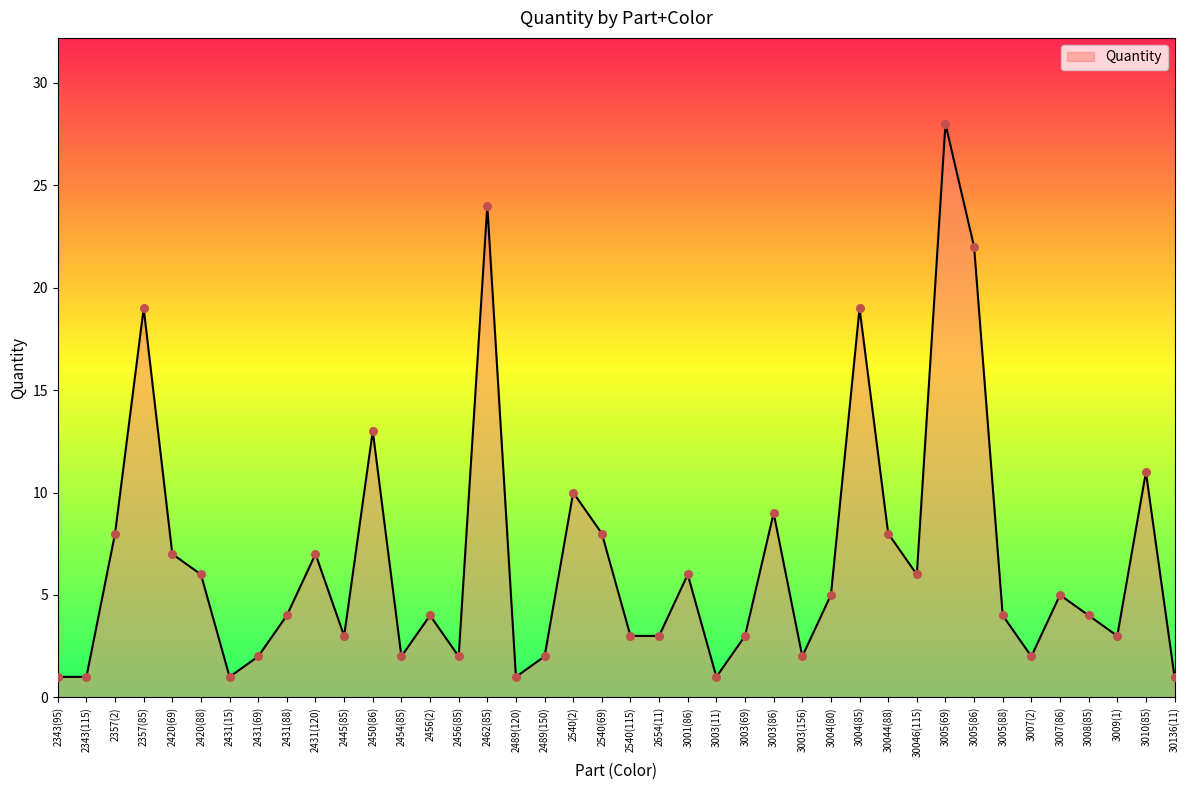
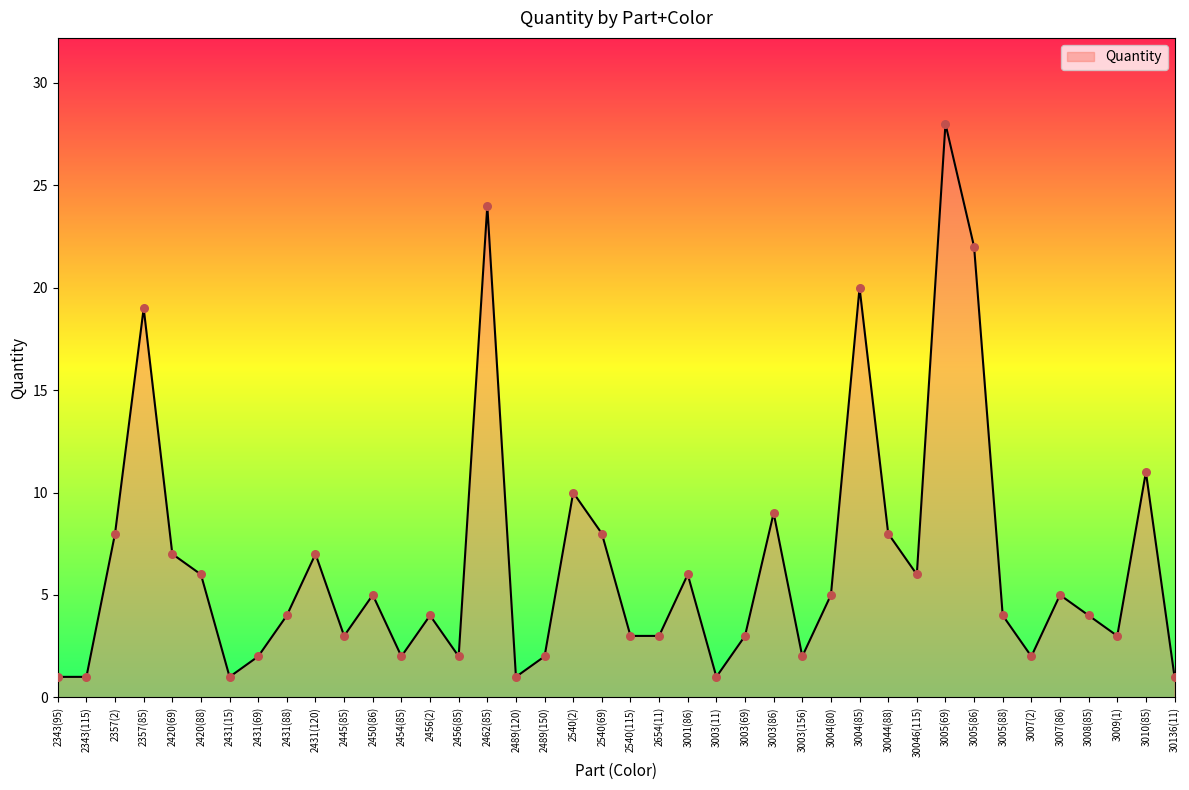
  {
    "2343(95)": 1,
    "2343(115)": 1,
    "2357(2)": 8,
    "2357(85)": 19,
    "2420(69)": 7,
    "2420(88)": 6,
    "2431(15)": 1,
    "2431(69)": 2,
    "2431(88)": 4,
    "2431(120)": 7,
    "2445(85)": 3,
-   "2450(86)": 13,
+   "2450(86)": 5,
    "2454(85)": 2,
    "2456(2)": 4,
    "2456(85)": 2,
    "2462(85)": 24,
    "2489(120)": 1,
    "2489(150)": 2,
    "2540(2)": 10,
    "2540(69)": 8,
    "2540(115)": 3,
    "2654(11)": 3,
    "3001(86)": 6,
    "3003(11)": 1,
    "3003(69)": 3,
    "3003(86)": 9,
    "3003(156)": 2,
    "3004(80)": 5,
-   "3004(85)": 19,
+   "3004(85)": 20,
    "30044(88)": 8,
    "30046(115)": 6,
    "3005(69)": 28,
    "3005(86)": 22,
    "3005(88)": 4,
    "3007(2)": 2,
    "3007(86)": 5,
    "3008(85)": 4,
    "3009(1)": 3,
    "3010(85)": 11,
    "30136(11)": 1
  }
